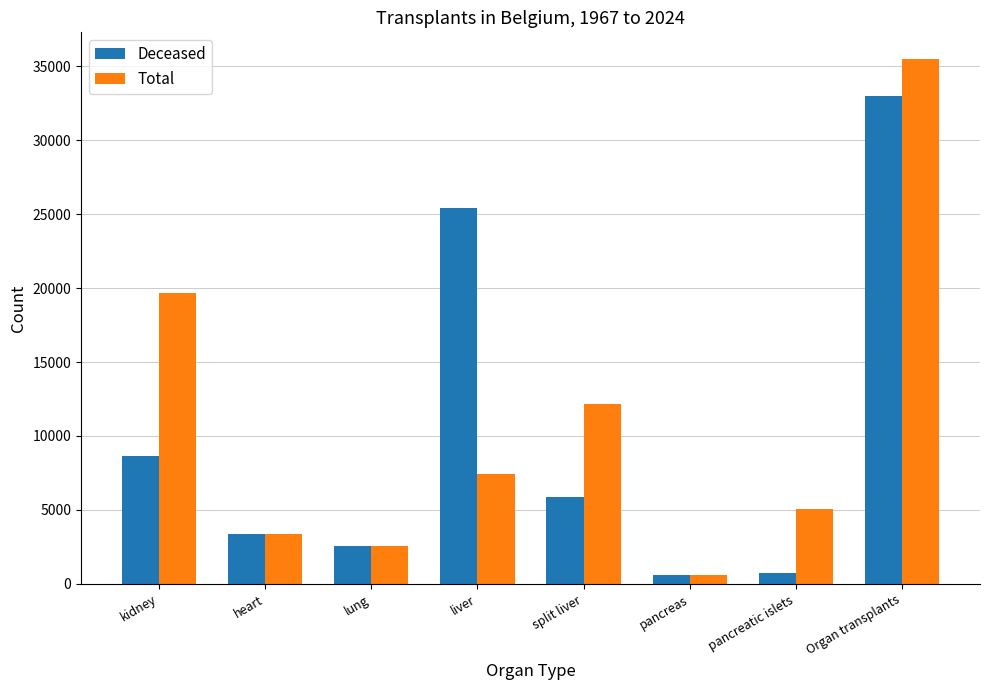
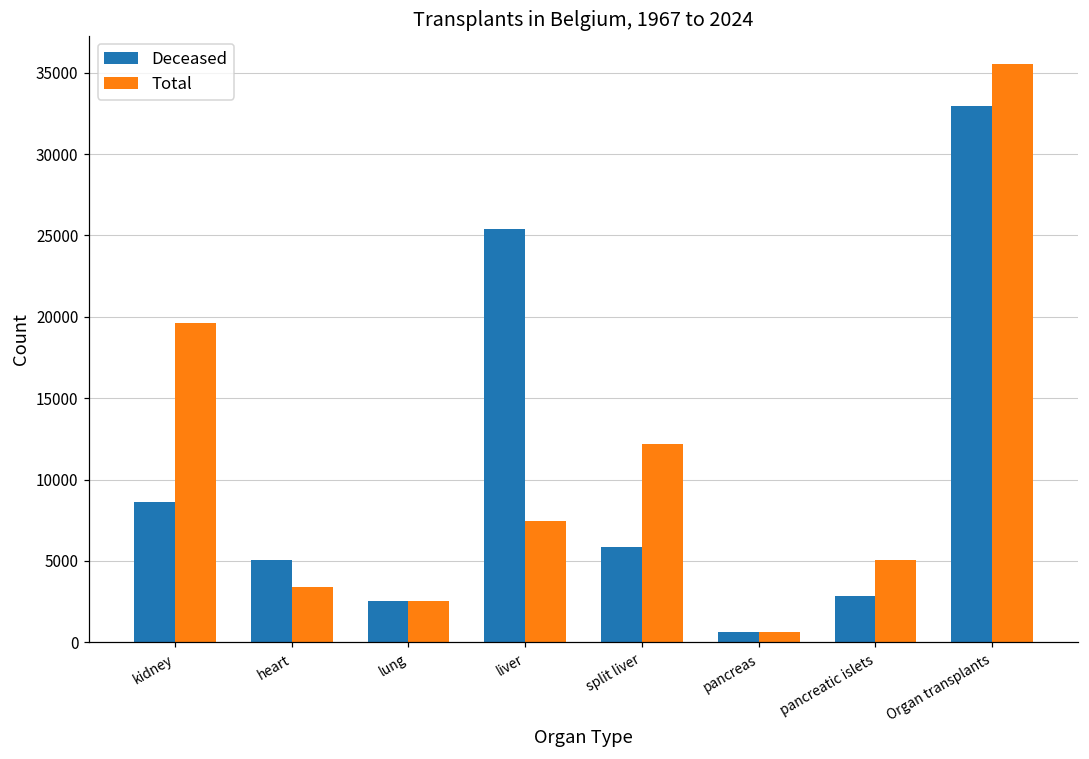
  {
    "Deceased": {
      "kidney": 8600,
-     "heart": 3400,
+     "heart": 5100,
      "lung": 2600,
      "liver": 25400,
      "split liver": 5900,
      "pancreas": 600,
-     "pancreatic islets": 800,
+     "pancreatic islets": 2800,
      "Organ transplants": 33000
    },
    "Total": {
      "kidney": 19600,
      "heart": 3400,
      "lung": 2600,
      "liver": 7400,
      "split liver": 12200,
      "pancreas": 600,
      "pancreatic islets": 5100,
      "Organ transplants": 35500
    }
  }
